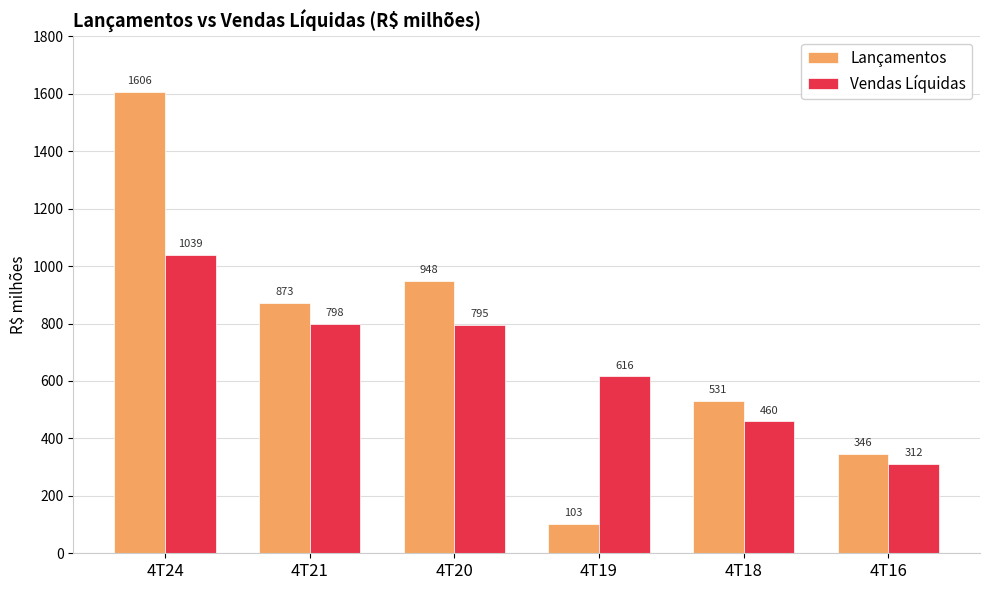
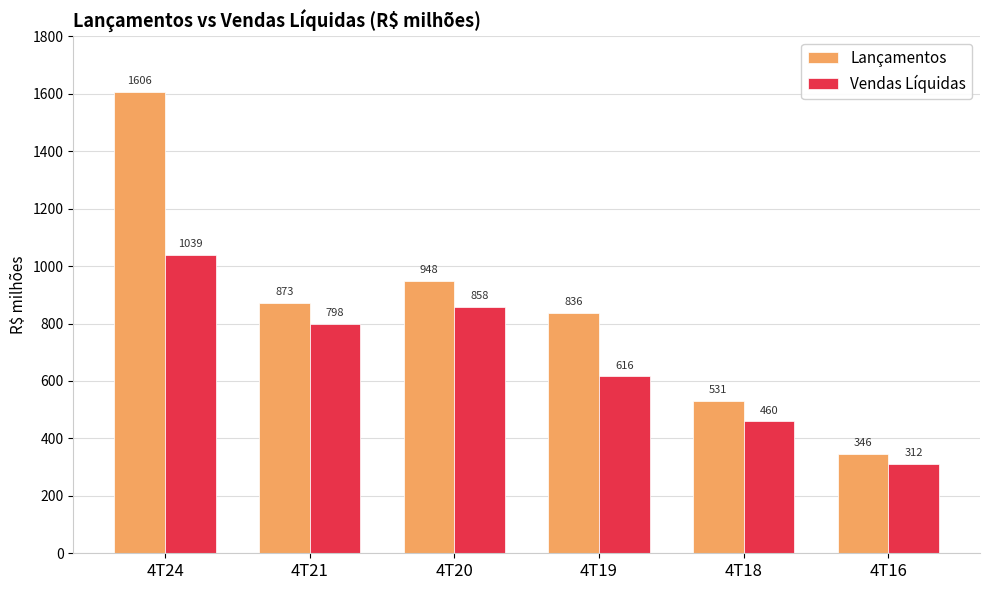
  {
    "Lançamentos": {
      "4T24": 1606,
      "4T21": 873,
      "4T20": 948,
-     "4T19": 103,
+     "4T19": 836,
      "4T18": 531,
      "4T16": 346
    },
    "Vendas Líquidas": {
      "4T24": 1039,
      "4T21": 798,
-     "4T20": 795,
+     "4T20": 858,
      "4T19": 616,
      "4T18": 460,
      "4T16": 312
    }
  }
